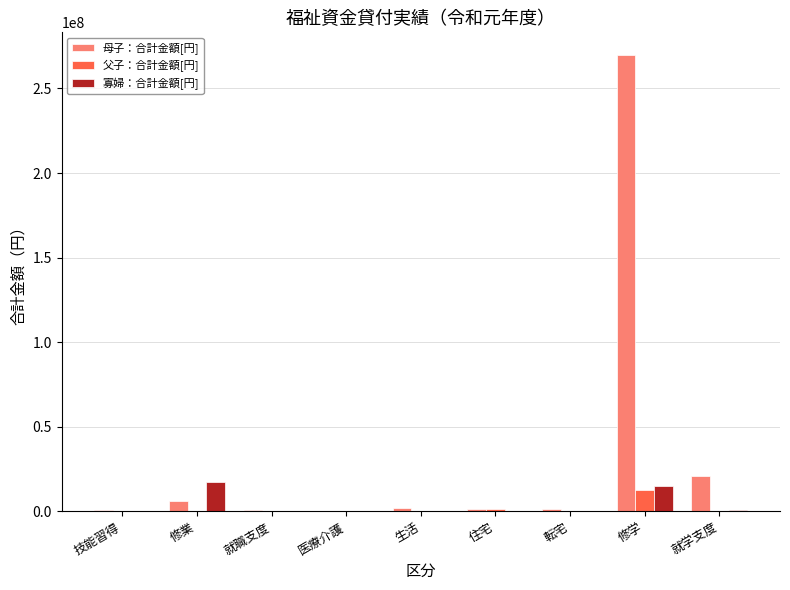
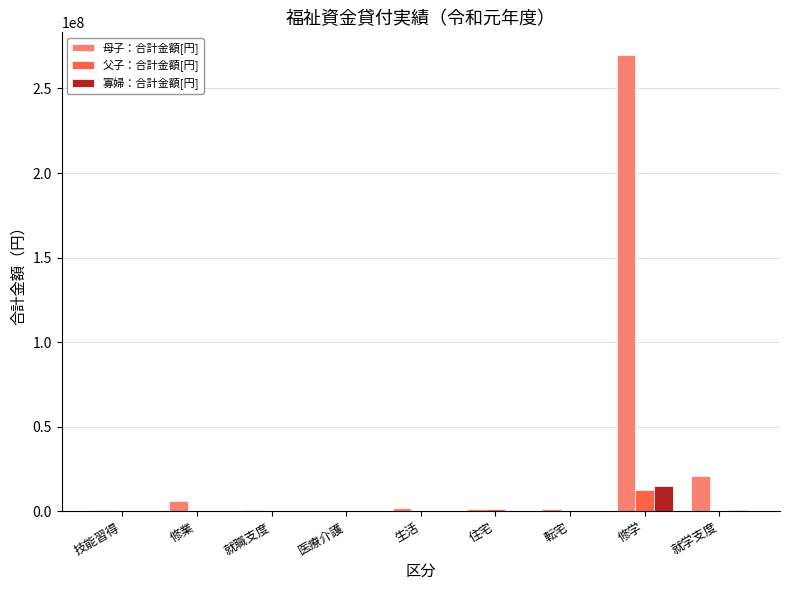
  {
    "寡婦：合計金額[円]": {
      "技能習得": 0,
-     "修業": 17000000,
+     "修業": 0,
      "就職支度": 0,
      "医療介護": 0,
      "生活": 0,
      "住宅": 0,
      "転宅": 0,
      "修学": 15000000
    }
  }
